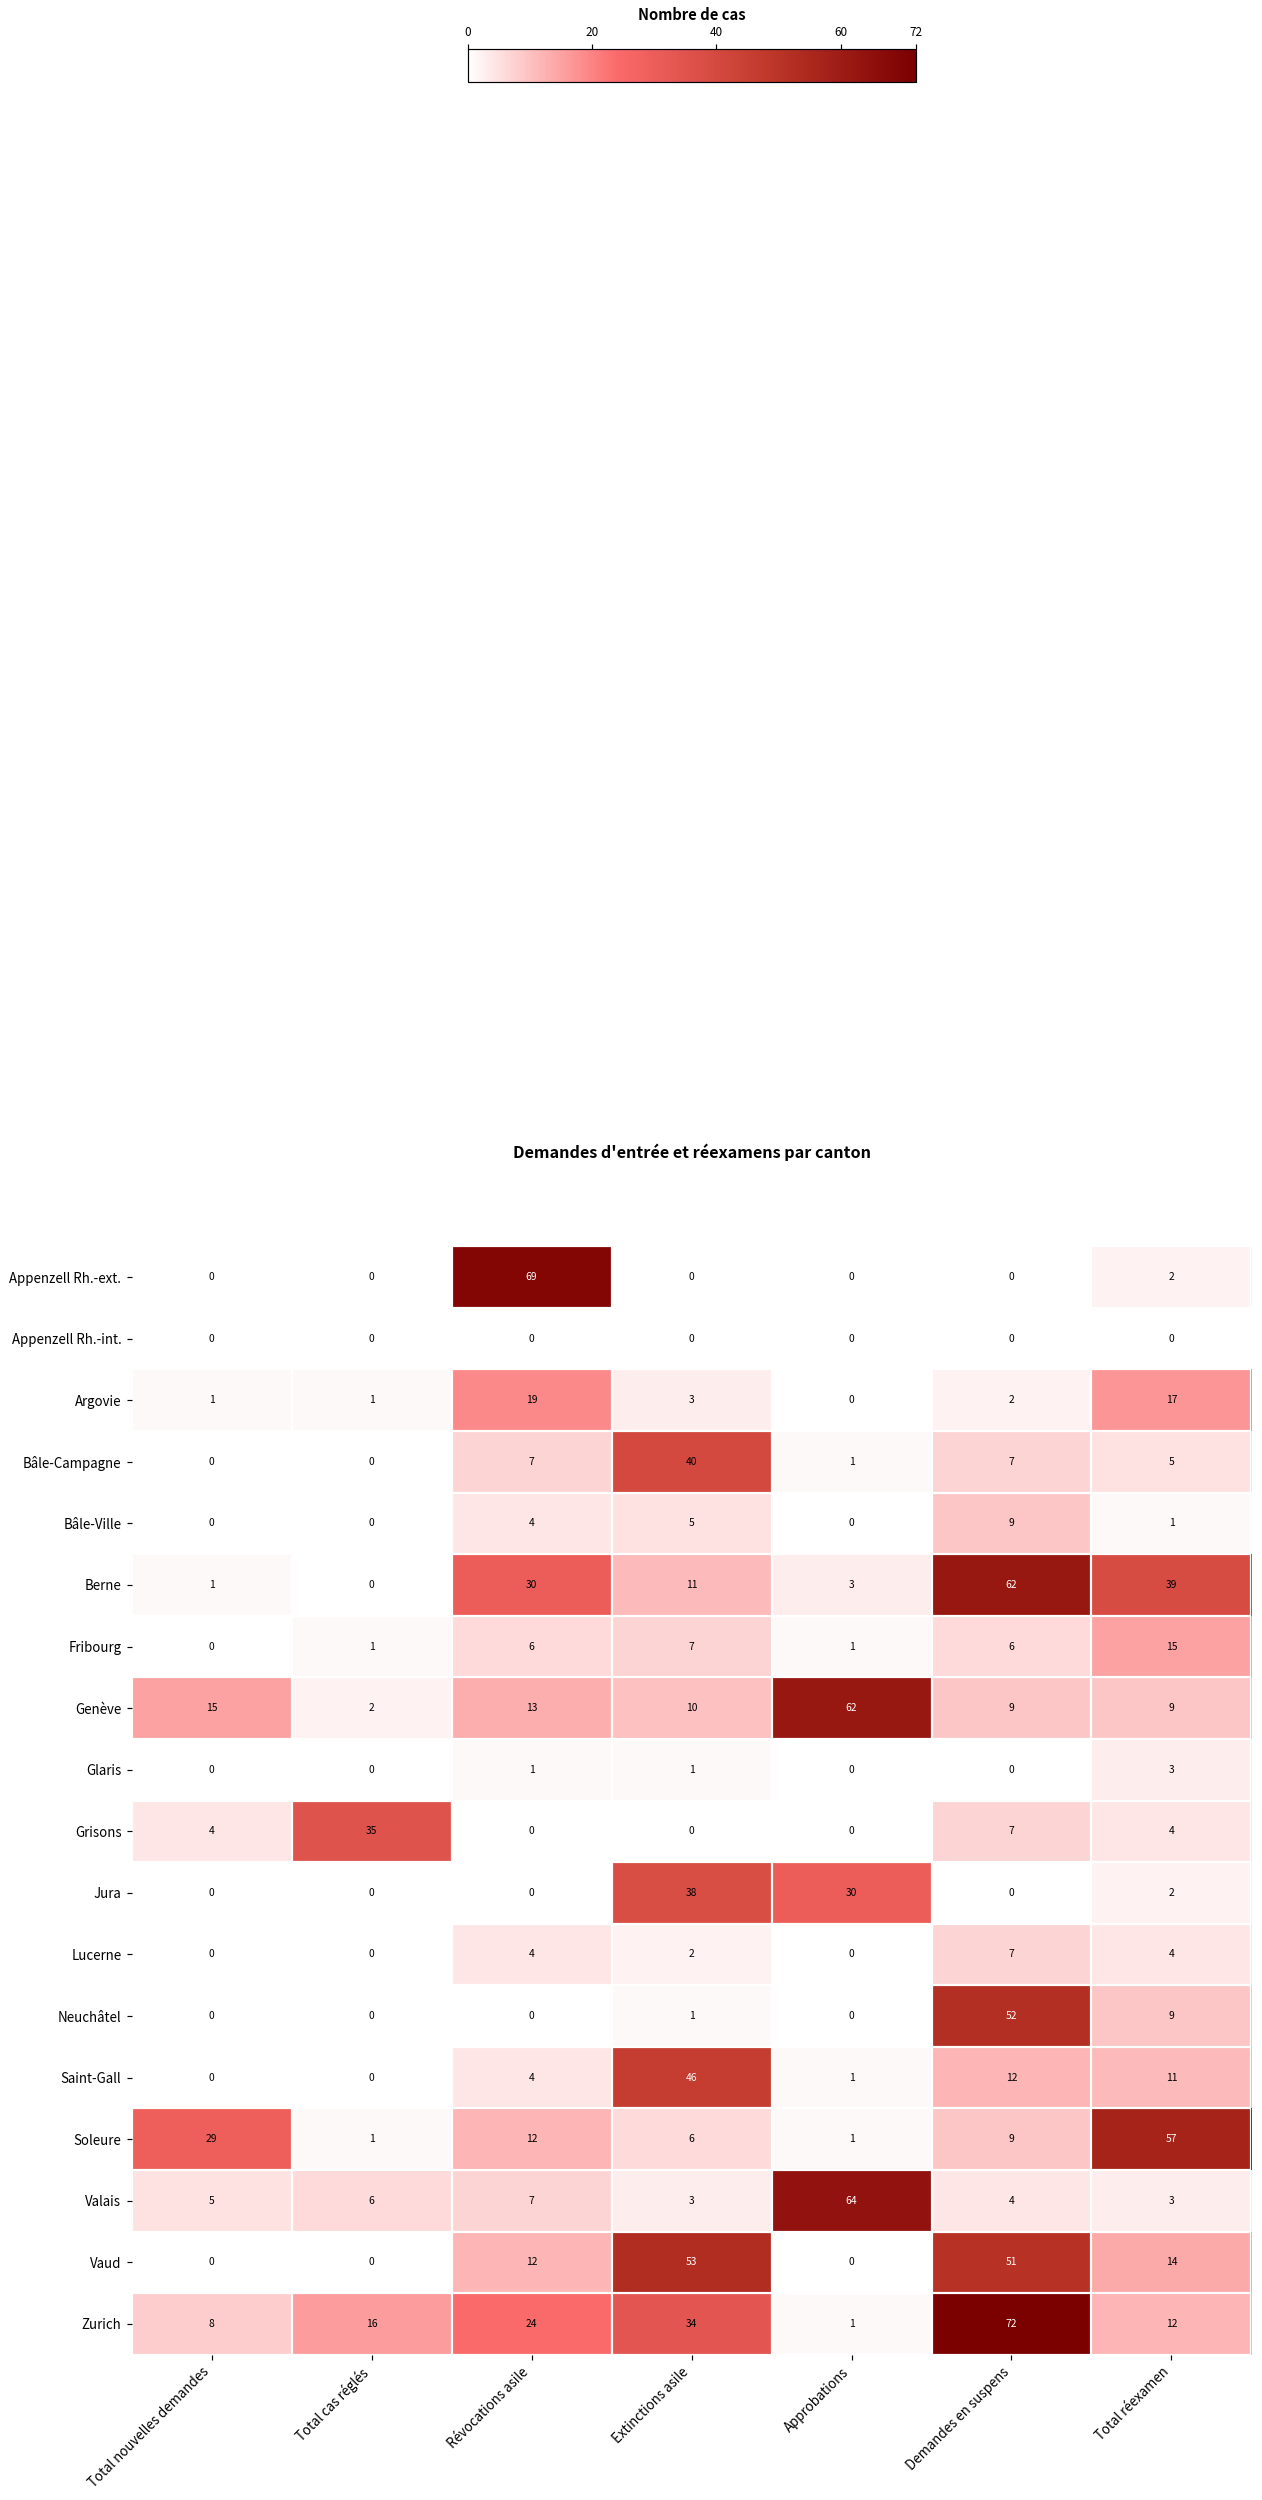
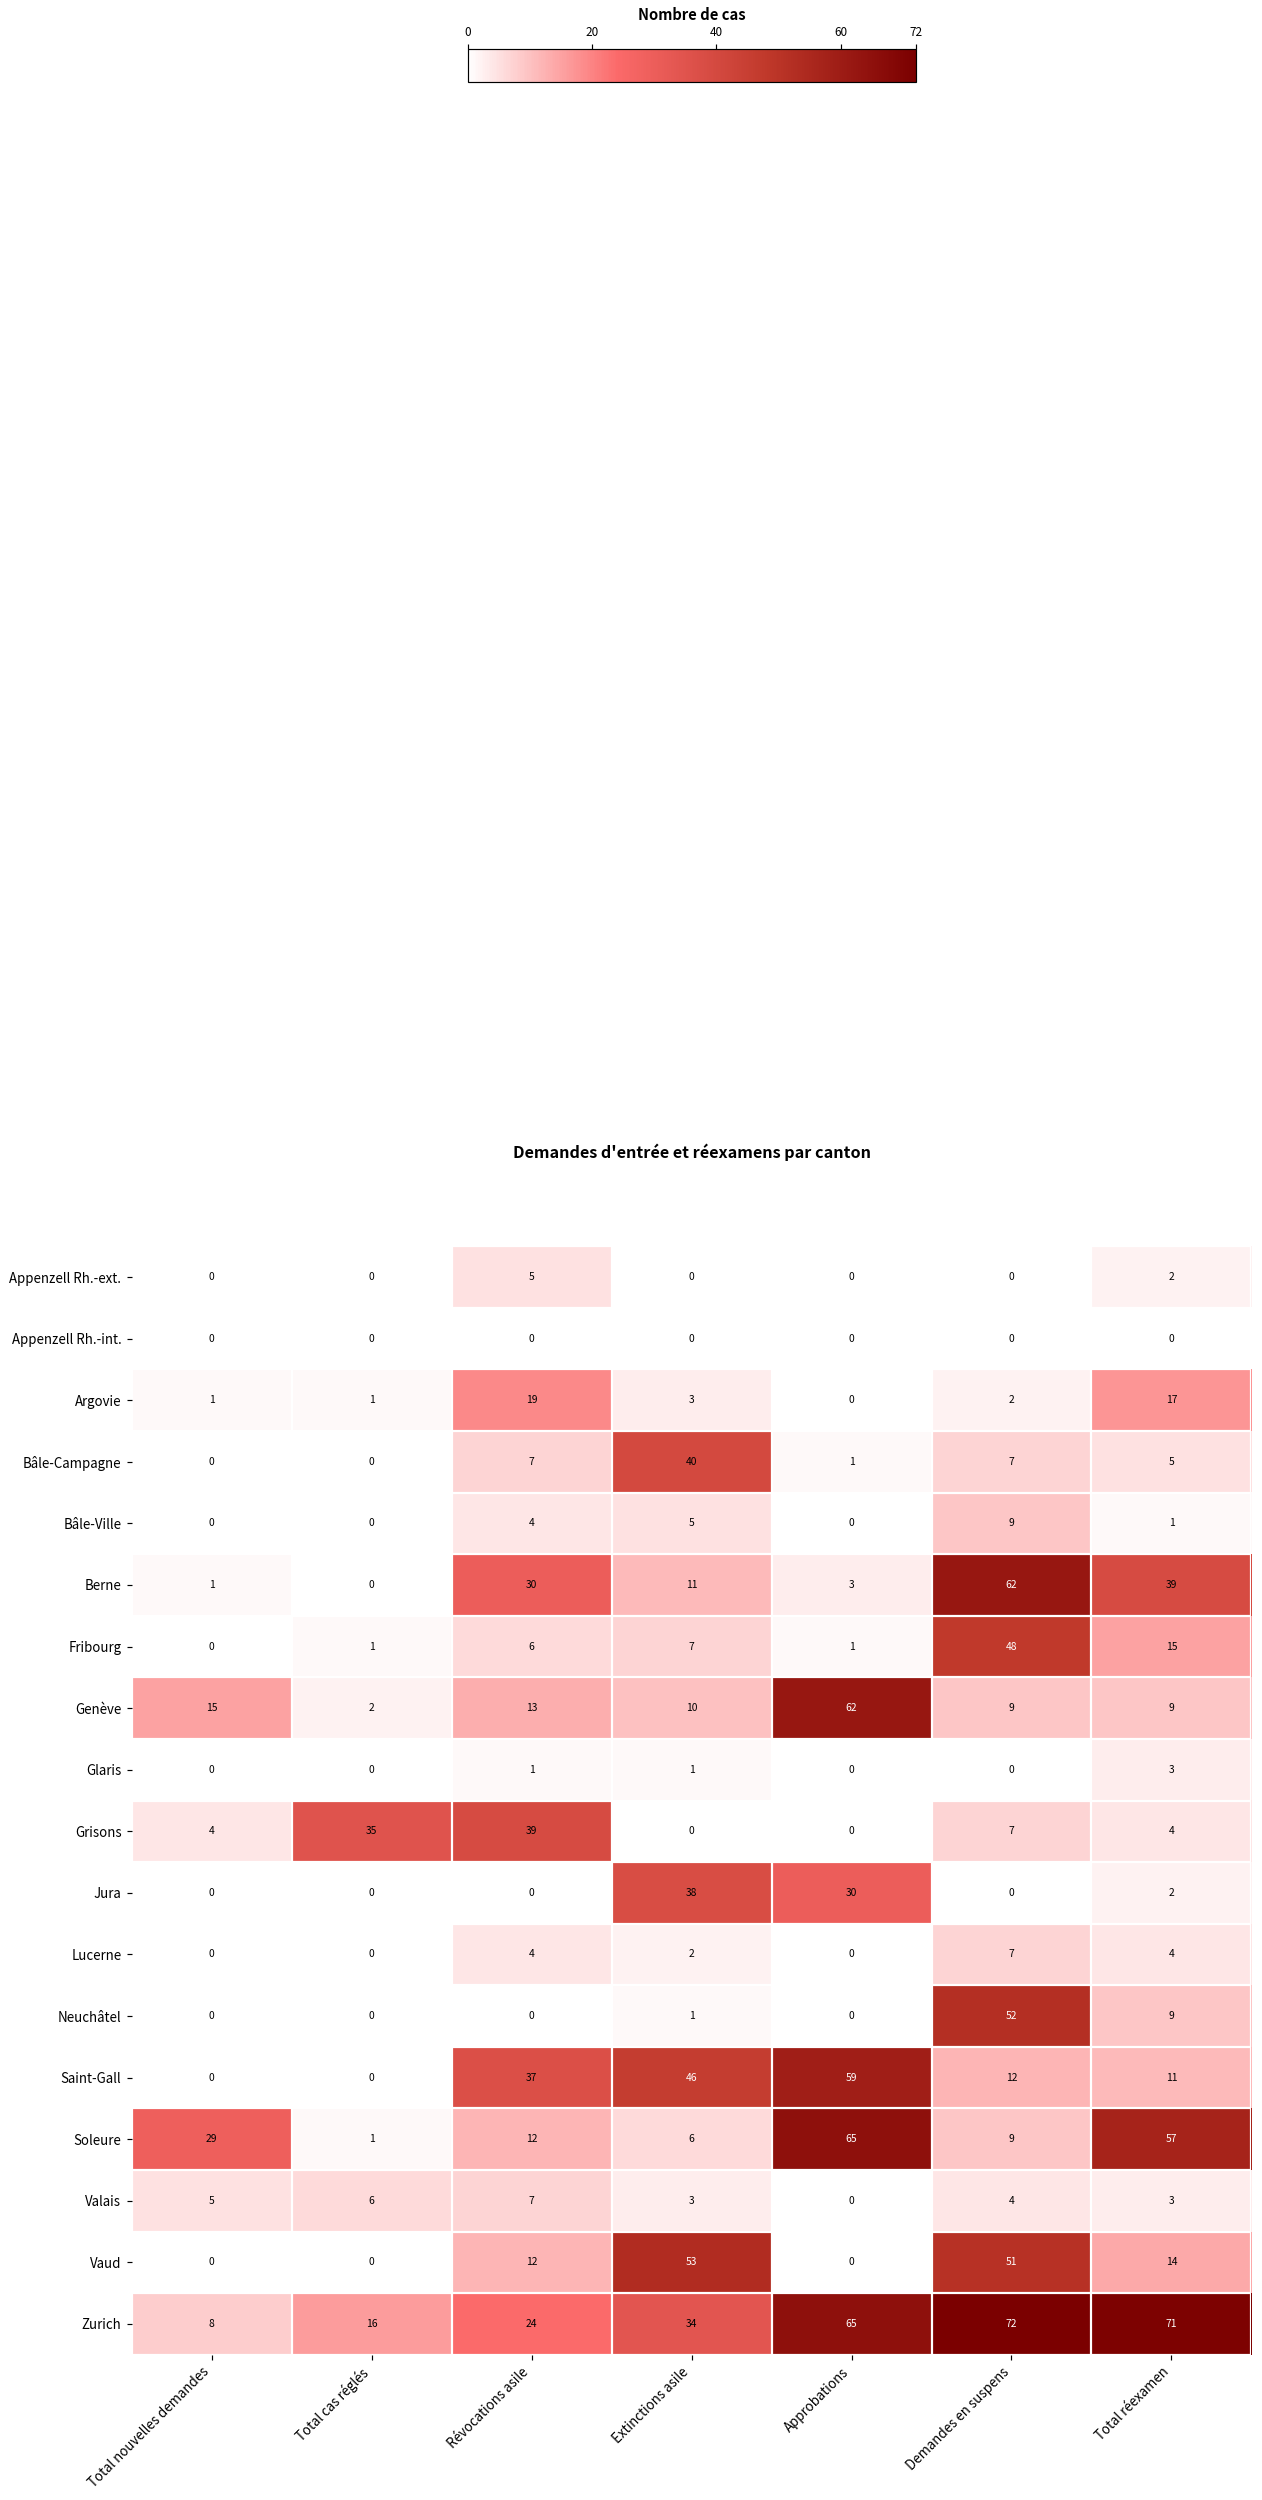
  {
    "Appenzell Rh.-ext.": {
      "Total nouvelles demandes": 0,
      "Total cas réglés": 0,
-     "Révocations asile": 69,
+     "Révocations asile": 5,
      "Extinctions asile": 0,
      "Approbations": 0,
      "Demandes en suspens": 0,
      "Total réexamen": 2
    },
    "Appenzell Rh.-int.": {
      "Total nouvelles demandes": 0,
      "Total cas réglés": 0,
      "Révocations asile": 0,
      "Extinctions asile": 0,
      "Approbations": 0,
      "Demandes en suspens": 0,
      "Total réexamen": 0
    },
    "Argovie": {
      "Total nouvelles demandes": 1,
      "Total cas réglés": 1,
      "Révocations asile": 19,
      "Extinctions asile": 3,
      "Approbations": 0,
      "Demandes en suspens": 2,
      "Total réexamen": 17
    },
    "Bâle-Campagne": {
      "Total nouvelles demandes": 0,
      "Total cas réglés": 0,
      "Révocations asile": 7,
      "Extinctions asile": 40,
      "Approbations": 1,
      "Demandes en suspens": 7,
      "Total réexamen": 5
    },
    "Bâle-Ville": {
      "Total nouvelles demandes": 0,
      "Total cas réglés": 0,
      "Révocations asile": 4,
      "Extinctions asile": 5,
      "Approbations": 0,
      "Demandes en suspens": 9,
      "Total réexamen": 1
    },
    "Berne": {
      "Total nouvelles demandes": 1,
      "Total cas réglés": 0,
      "Révocations asile": 30,
      "Extinctions asile": 11,
      "Approbations": 3,
      "Demandes en suspens": 62,
      "Total réexamen": 39
    },
    "Fribourg": {
      "Total nouvelles demandes": 0,
      "Total cas réglés": 1,
      "Révocations asile": 6,
      "Extinctions asile": 7,
      "Approbations": 1,
-     "Demandes en suspens": 6,
+     "Demandes en suspens": 48,
      "Total réexamen": 15
    },
    "Genève": {
      "Total nouvelles demandes": 15,
      "Total cas réglés": 2,
      "Révocations asile": 13,
      "Extinctions asile": 10,
      "Approbations": 62,
      "Demandes en suspens": 9,
      "Total réexamen": 9
    },
    "Glaris": {
      "Total nouvelles demandes": 0,
      "Total cas réglés": 0,
      "Révocations asile": 1,
      "Extinctions asile": 1,
      "Approbations": 0,
      "Demandes en suspens": 0,
      "Total réexamen": 3
    },
    "Grisons": {
      "Total nouvelles demandes": 4,
      "Total cas réglés": 35,
-     "Révocations asile": 0,
+     "Révocations asile": 39,
      "Extinctions asile": 0,
      "Approbations": 0,
      "Demandes en suspens": 7,
      "Total réexamen": 4
    },
    "Jura": {
      "Total nouvelles demandes": 0,
      "Total cas réglés": 0,
      "Révocations asile": 0,
      "Extinctions asile": 38,
      "Approbations": 30,
      "Demandes en suspens": 0,
      "Total réexamen": 2
    },
    "Lucerne": {
      "Total nouvelles demandes": 0,
      "Total cas réglés": 0,
      "Révocations asile": 4,
      "Extinctions asile": 2,
      "Approbations": 0,
      "Demandes en suspens": 7,
      "Total réexamen": 4
    },
    "Neuchâtel": {
      "Total nouvelles demandes": 0,
      "Total cas réglés": 0,
      "Révocations asile": 0,
      "Extinctions asile": 1,
      "Approbations": 0,
      "Demandes en suspens": 52,
      "Total réexamen": 9
    },
    "Saint-Gall": {
      "Total nouvelles demandes": 0,
      "Total cas réglés": 0,
-     "Révocations asile": 4,
+     "Révocations asile": 37,
      "Extinctions asile": 46,
-     "Approbations": 1,
+     "Approbations": 59,
      "Demandes en suspens": 12,
      "Total réexamen": 11
    },
    "Soleure": {
      "Total nouvelles demandes": 29,
      "Total cas réglés": 1,
      "Révocations asile": 12,
      "Extinctions asile": 6,
-     "Approbations": 1,
+     "Approbations": 65,
      "Demandes en suspens": 9,
      "Total réexamen": 57
    },
    "Valais": {
      "Total nouvelles demandes": 5,
      "Total cas réglés": 6,
      "Révocations asile": 7,
      "Extinctions asile": 3,
-     "Approbations": 64,
+     "Approbations": 0,
      "Demandes en suspens": 4,
      "Total réexamen": 3
    },
    "Vaud": {
      "Total nouvelles demandes": 0,
      "Total cas réglés": 0,
      "Révocations asile": 12,
      "Extinctions asile": 53,
      "Approbations": 0,
      "Demandes en suspens": 51,
      "Total réexamen": 14
    },
    "Zurich": {
      "Total nouvelles demandes": 8,
      "Total cas réglés": 16,
      "Révocations asile": 24,
      "Extinctions asile": 34,
-     "Approbations": 1,
+     "Approbations": 65,
      "Demandes en suspens": 72,
-     "Total réexamen": 12
+     "Total réexamen": 71
    }
  }
